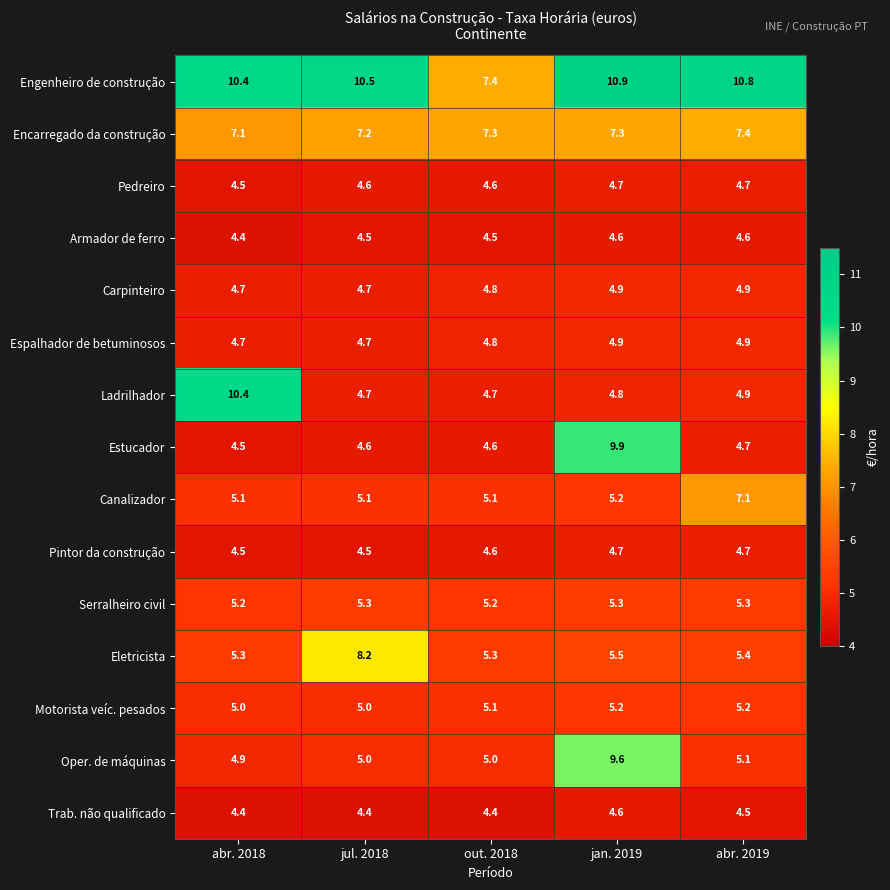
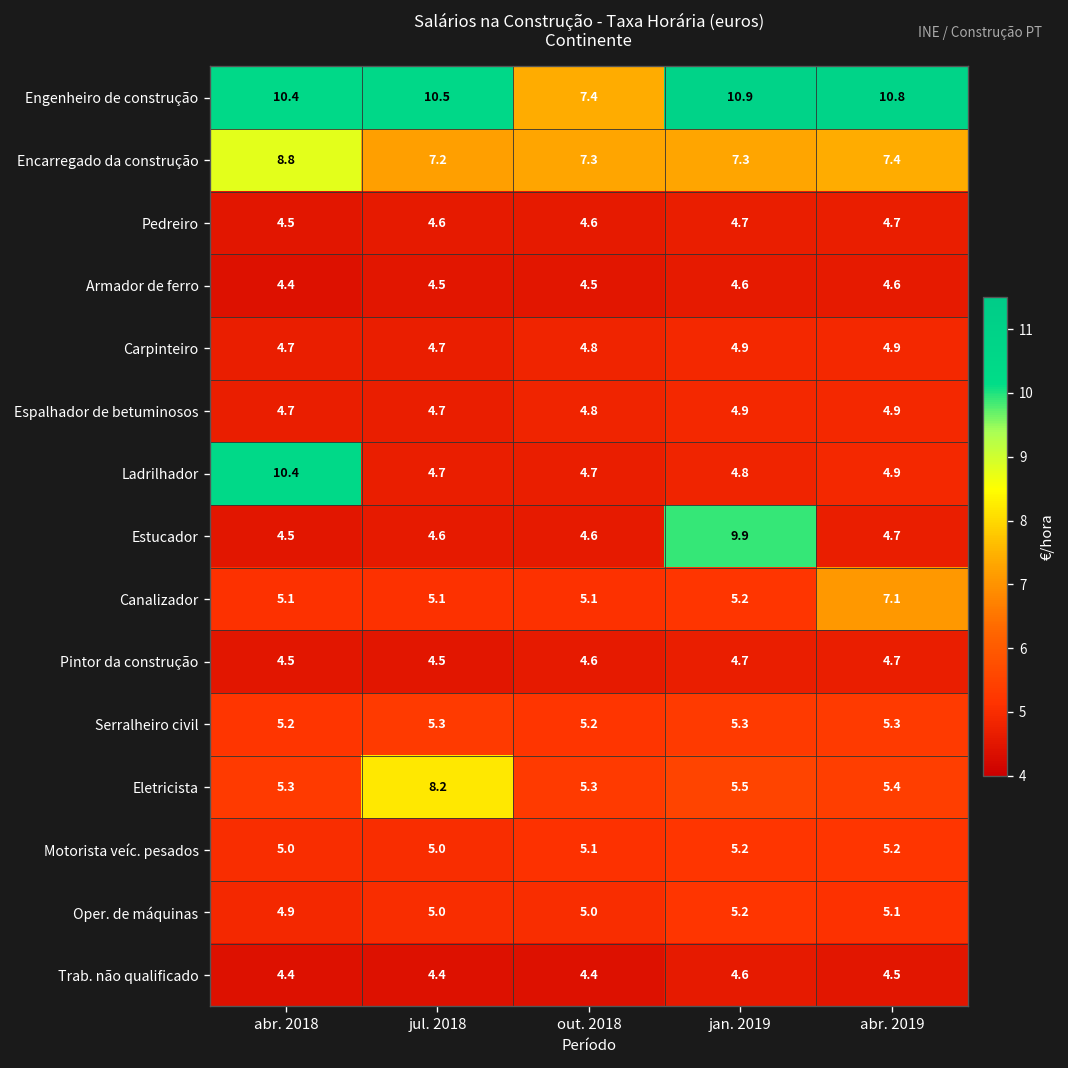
  {
    "Engenheiro de construção": {
      "abr. 2018": 10.4,
      "jul. 2018": 10.5,
      "out. 2018": 7.4,
      "jan. 2019": 10.9,
      "abr. 2019": 10.8
    },
    "Encarregado da construção": {
-     "abr. 2018": 7.1,
+     "abr. 2018": 8.8,
      "jul. 2018": 7.2,
      "out. 2018": 7.3,
      "jan. 2019": 7.3,
      "abr. 2019": 7.4
    },
    "Pedreiro": {
      "abr. 2018": 4.5,
      "jul. 2018": 4.6,
      "out. 2018": 4.6,
      "jan. 2019": 4.7,
      "abr. 2019": 4.7
    },
    "Armador de ferro": {
      "abr. 2018": 4.4,
      "jul. 2018": 4.5,
      "out. 2018": 4.5,
      "jan. 2019": 4.6,
      "abr. 2019": 4.6
    },
    "Carpinteiro": {
      "abr. 2018": 4.7,
      "jul. 2018": 4.7,
      "out. 2018": 4.8,
      "jan. 2019": 4.9,
      "abr. 2019": 4.9
    },
    "Espalhador de betuminosos": {
      "abr. 2018": 4.7,
      "jul. 2018": 4.7,
      "out. 2018": 4.8,
      "jan. 2019": 4.9,
      "abr. 2019": 4.9
    },
    "Ladrilhador": {
      "abr. 2018": 10.4,
      "jul. 2018": 4.7,
      "out. 2018": 4.7,
      "jan. 2019": 4.8,
      "abr. 2019": 4.9
    },
    "Estucador": {
      "abr. 2018": 4.5,
      "jul. 2018": 4.6,
      "out. 2018": 4.6,
      "jan. 2019": 9.9,
      "abr. 2019": 4.7
    },
    "Canalizador": {
      "abr. 2018": 5.1,
      "jul. 2018": 5.1,
      "out. 2018": 5.1,
      "jan. 2019": 5.2,
      "abr. 2019": 7.1
    },
    "Pintor da construção": {
      "abr. 2018": 4.5,
      "jul. 2018": 4.5,
      "out. 2018": 4.6,
      "jan. 2019": 4.7,
      "abr. 2019": 4.7
    },
    "Serralheiro civil": {
      "abr. 2018": 5.2,
      "jul. 2018": 5.3,
      "out. 2018": 5.2,
      "jan. 2019": 5.3,
      "abr. 2019": 5.3
    },
    "Eletricista": {
      "abr. 2018": 5.3,
      "jul. 2018": 8.2,
      "out. 2018": 5.3,
      "jan. 2019": 5.5,
      "abr. 2019": 5.4
    },
    "Motorista veíc. pesados": {
      "abr. 2018": 5.0,
      "jul. 2018": 5.0,
      "out. 2018": 5.1,
      "jan. 2019": 5.2,
      "abr. 2019": 5.2
    },
    "Oper. de máquinas": {
      "abr. 2018": 4.9,
      "jul. 2018": 5.0,
      "out. 2018": 5.0,
-     "jan. 2019": 9.6,
+     "jan. 2019": 5.2,
      "abr. 2019": 5.1
    },
    "Trab. não qualificado": {
      "abr. 2018": 4.4,
      "jul. 2018": 4.4,
      "out. 2018": 4.4,
      "jan. 2019": 4.6,
      "abr. 2019": 4.5
    }
  }
